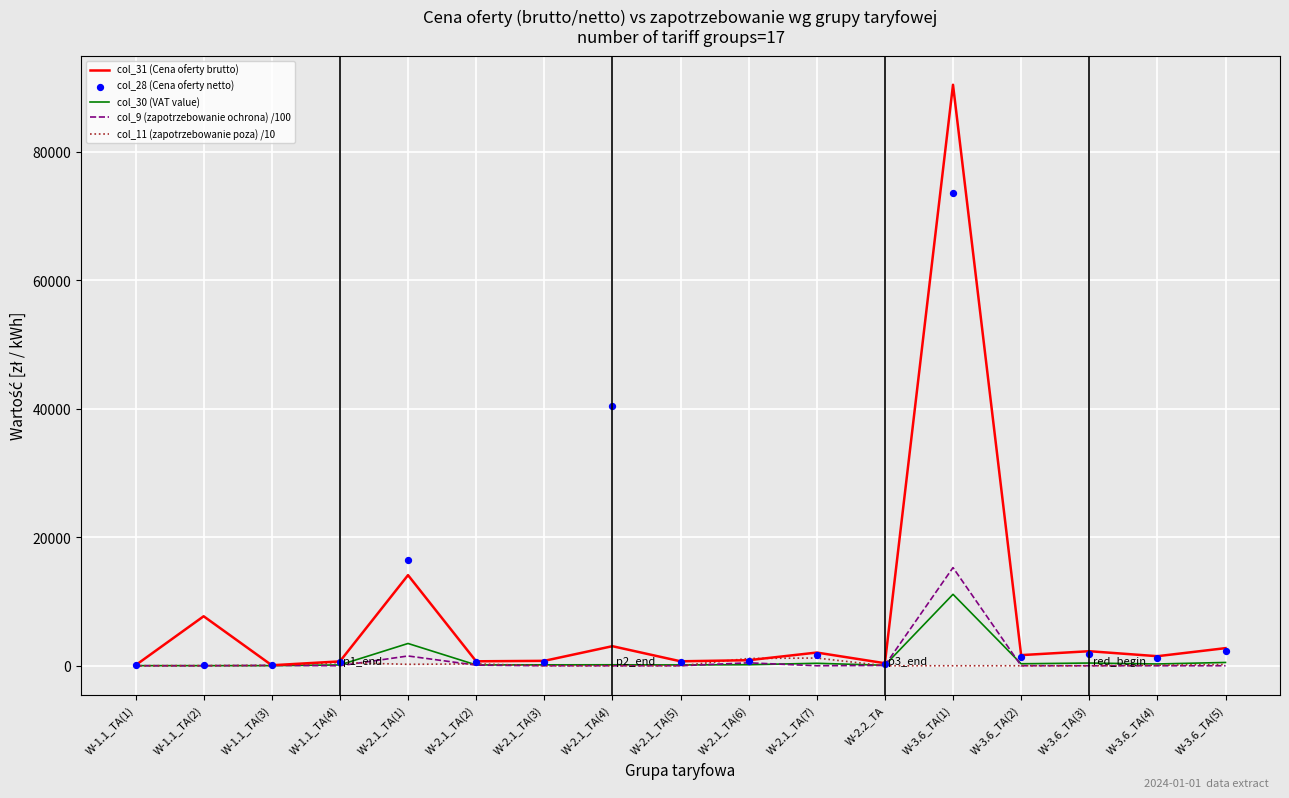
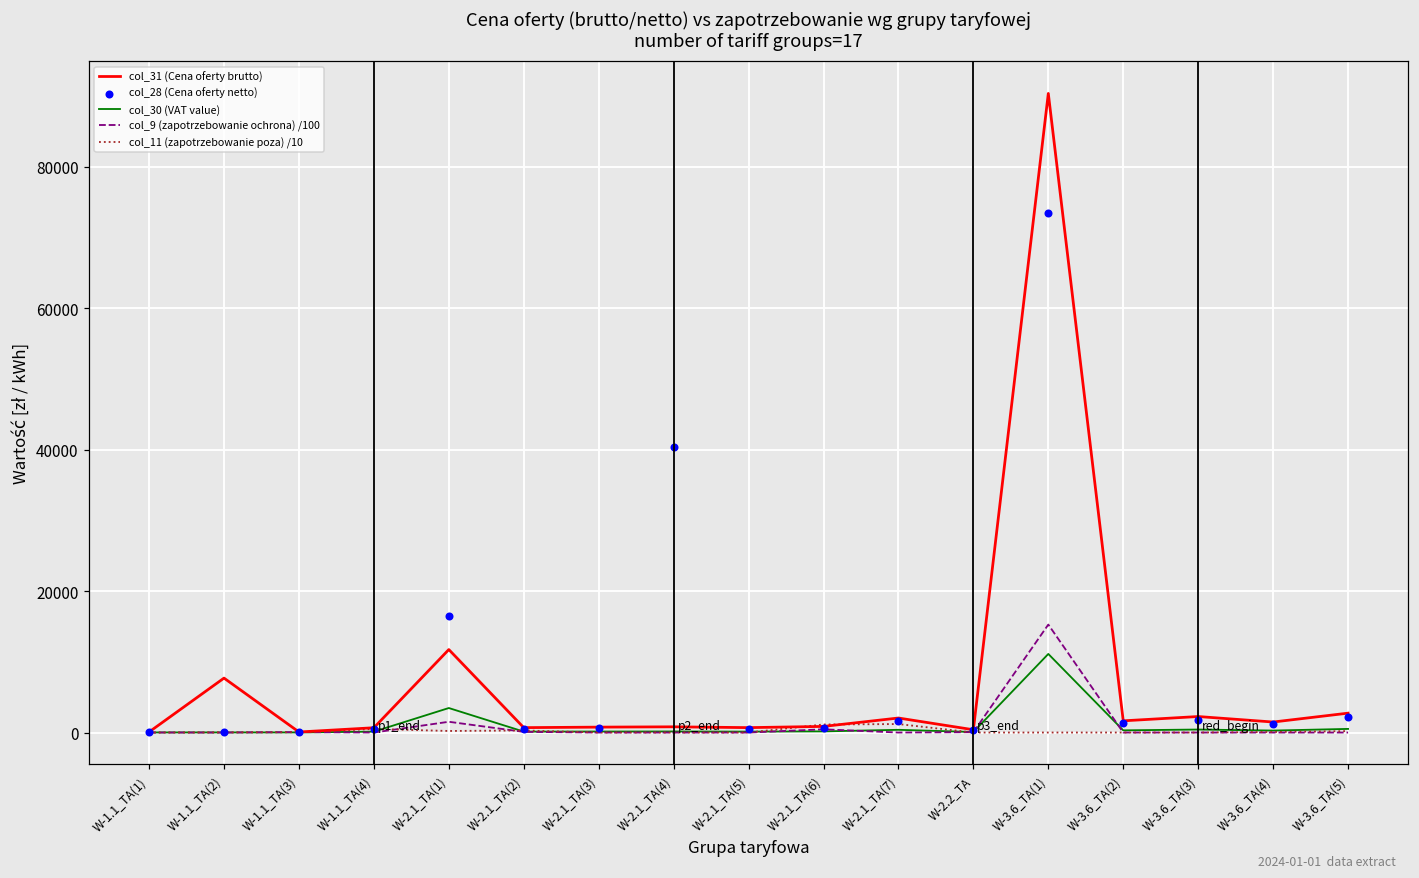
  {
    "col_31 (Cena oferty brutto)": {
      "W-1.1_TA(2)": 8000,
-     "W-2.1_TA(1)": 14000,
-     "W-2.1_TA(4)": 3000,
+     "W-2.1_TA(1)": 12000,
+     "W-2.1_TA(4)": 1000,
      "W-3.6_TA(1)": 90000,
      "W-3.6_TA(3)": 2000,
      "W-3.6_TA(5)": 3000
    },
    "col_30 (VAT value)": {
      "W-2.1_TA(1)": 3000,
      "W-3.6_TA(1)": 11000,
      "W-3.6_TA(3)": 0
    },
    "col_9 (zapotrzebowanie ochrona) /100": {
      "W-2.1_TA(1)": 2000,
      "W-3.6_TA(1)": 15000
    },
    "col_11 (zapotrzebowanie poza) /10": {
      "W-2.1_TA(1)": 0,
      "W-2.1_TA(7)": 1000,
      "W-3.6_TA(1)": 0
    }
  }
